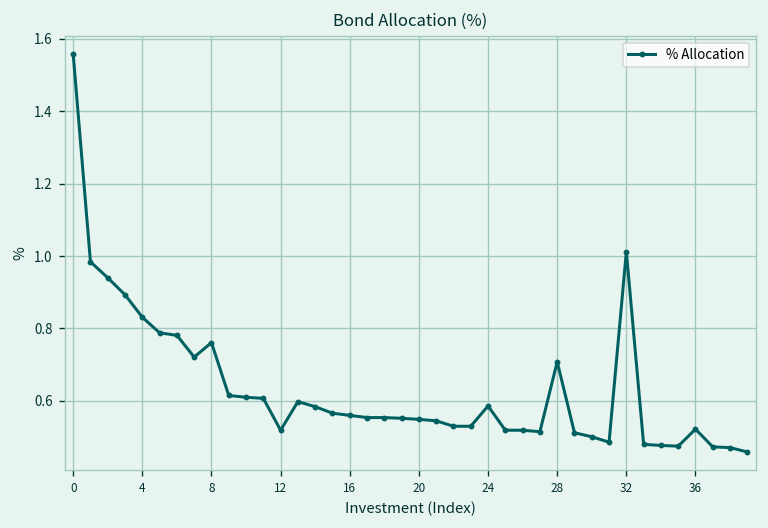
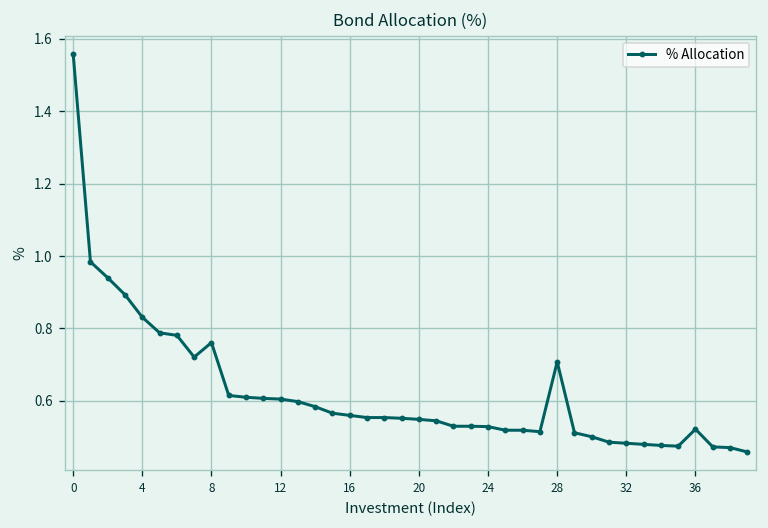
  {
    "0": 1.56,
    "4": 0.83,
    "8": 0.76,
-   "12": 0.52,
+   "12": 0.61,
    "16": 0.56,
    "20": 0.55,
-   "24": 0.59,
+   "24": 0.53,
    "28": 0.71,
-   "32": 1.01,
+   "32": 0.48,
    "36": 0.52
  }
